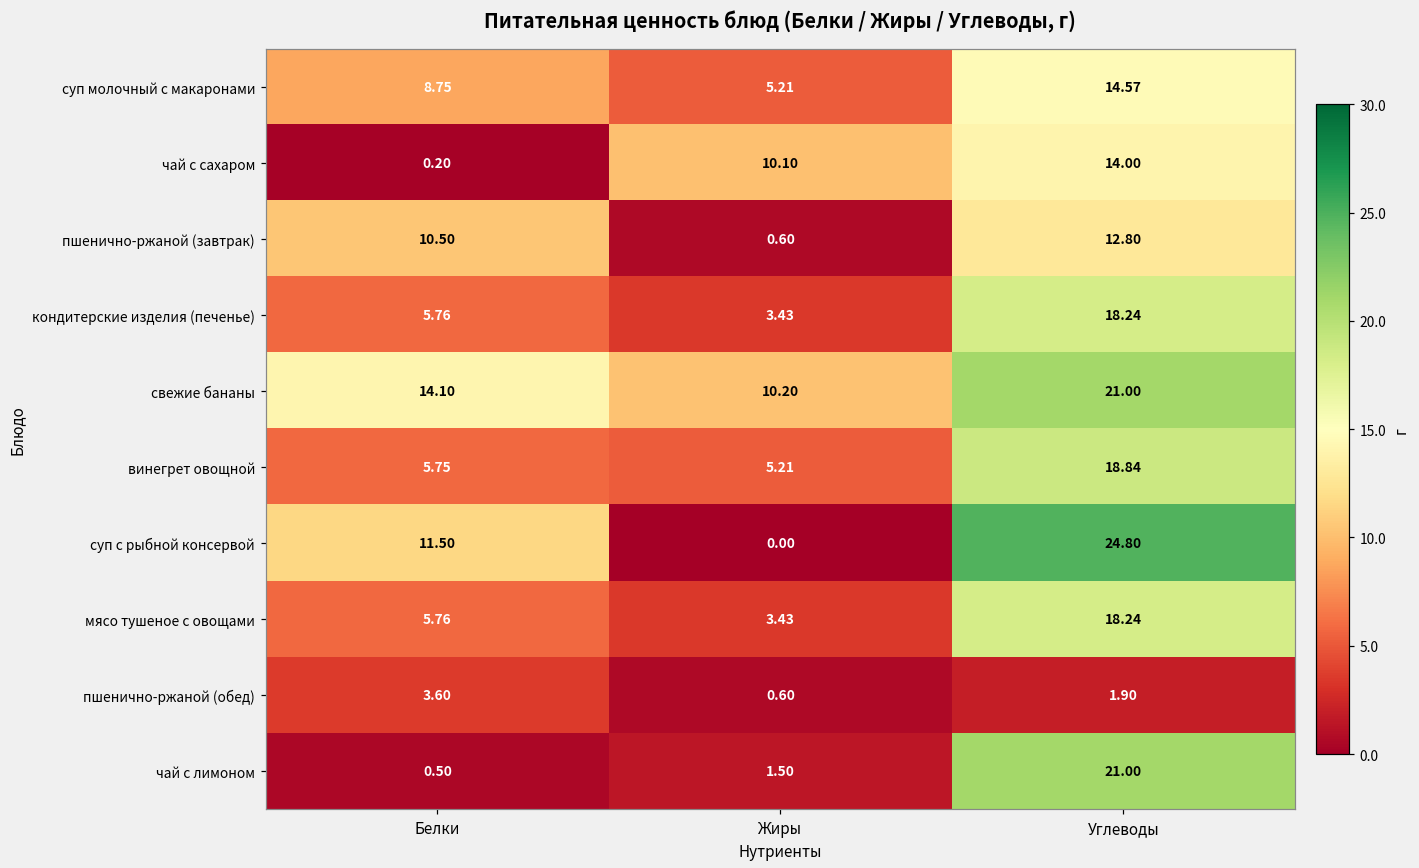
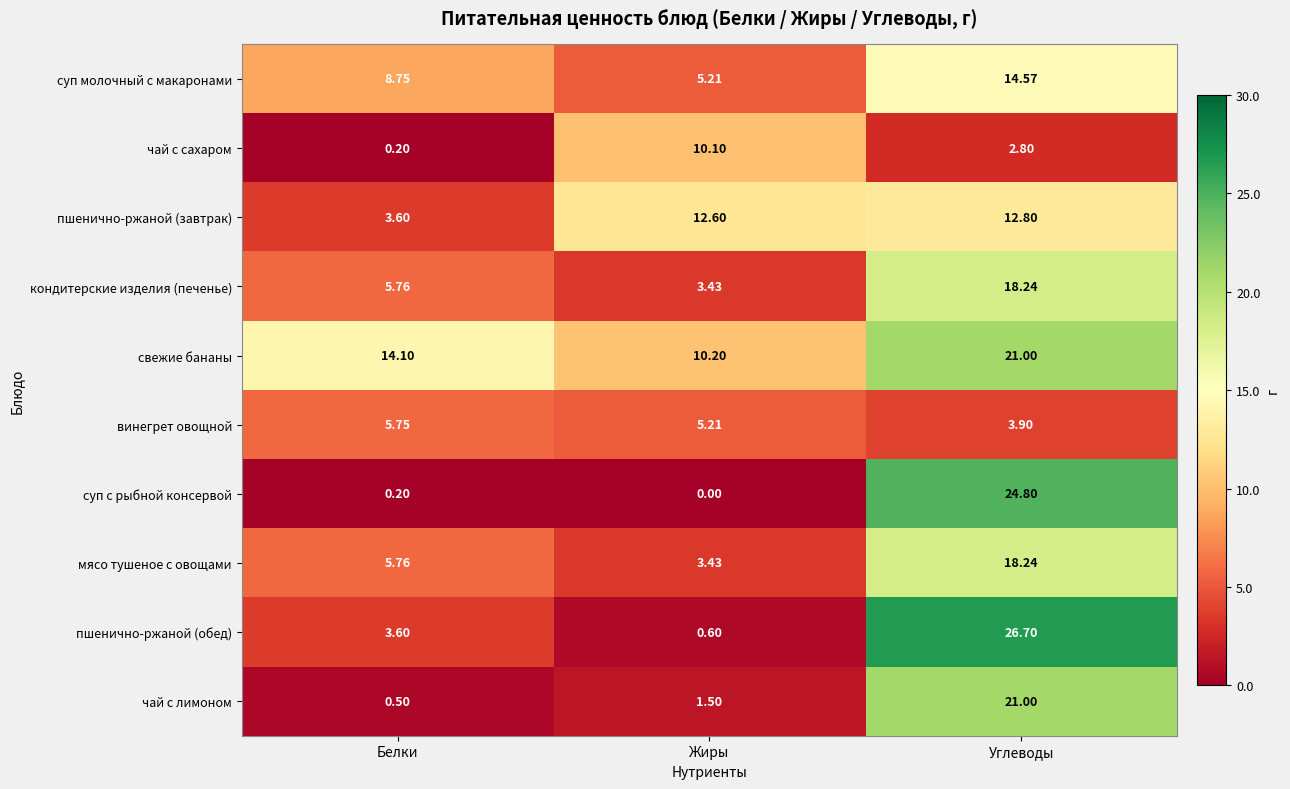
  {
    "суп молочный с макаронами": {
      "Белки": 8.75,
      "Жиры": 5.21,
      "Углеводы": 14.57
    },
    "чай с сахаром": {
      "Белки": 0.20,
      "Жиры": 10.10,
-     "Углеводы": 14.00
+     "Углеводы": 2.80
    },
    "пшенично-ржаной (завтрак)": {
-     "Белки": 10.50,
-     "Жиры": 0.60,
+     "Белки": 3.60,
+     "Жиры": 12.60,
      "Углеводы": 12.80
    },
    "кондитерские изделия (печенье)": {
      "Белки": 5.76,
      "Жиры": 3.43,
      "Углеводы": 18.24
    },
    "свежие бананы": {
      "Белки": 14.10,
      "Жиры": 10.20,
      "Углеводы": 21.00
    },
    "винегрет овощной": {
      "Белки": 5.75,
      "Жиры": 5.21,
-     "Углеводы": 18.84
+     "Углеводы": 3.90
    },
    "суп с рыбной консервой": {
-     "Белки": 11.50,
+     "Белки": 0.20,
      "Жиры": 0.00,
      "Углеводы": 24.80
    },
    "мясо тушеное с овощами": {
      "Белки": 5.76,
      "Жиры": 3.43,
      "Углеводы": 18.24
    },
    "пшенично-ржаной (обед)": {
      "Белки": 3.60,
      "Жиры": 0.60,
-     "Углеводы": 1.90
+     "Углеводы": 26.70
    },
    "чай с лимоном": {
      "Белки": 0.50,
      "Жиры": 1.50,
      "Углеводы": 21.00
    }
  }
